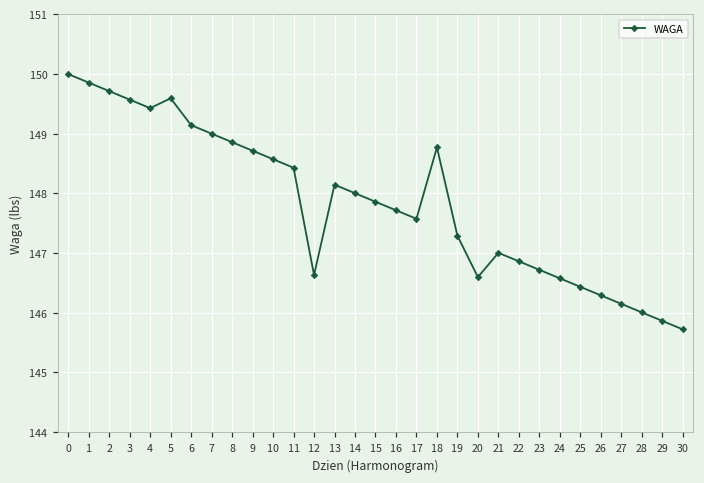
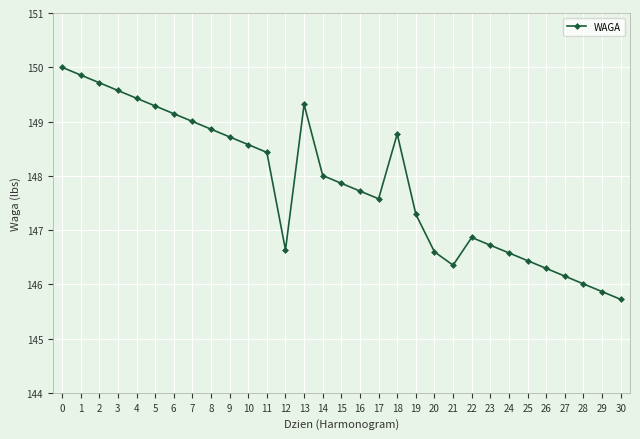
  {
    "0": 150.0,
    "1": 149.9,
    "2": 149.7,
    "3": 149.6,
    "4": 149.4,
-   "5": 149.6,
+   "5": 149.3,
    "6": 149.1,
    "7": 149.0,
    "8": 148.9,
    "9": 148.7,
    "10": 148.6,
    "11": 148.4,
    "12": 146.6,
-   "13": 148.1,
+   "13": 149.3,
    "14": 148.0,
    "15": 147.9,
    "16": 147.7,
    "17": 147.6,
    "18": 148.8,
    "19": 147.3,
    "20": 146.6,
-   "21": 147.0,
+   "21": 146.4,
    "22": 146.9,
    "23": 146.7,
    "24": 146.6,
    "25": 146.4,
    "26": 146.3,
    "27": 146.2,
    "28": 146.0,
    "29": 145.9,
    "30": 145.7
  }
